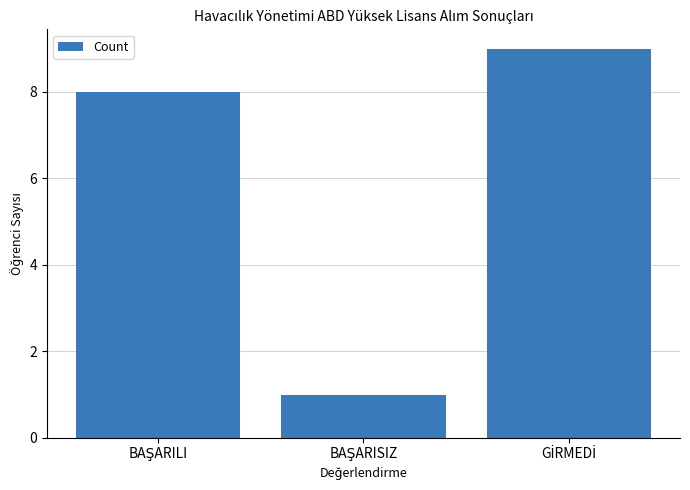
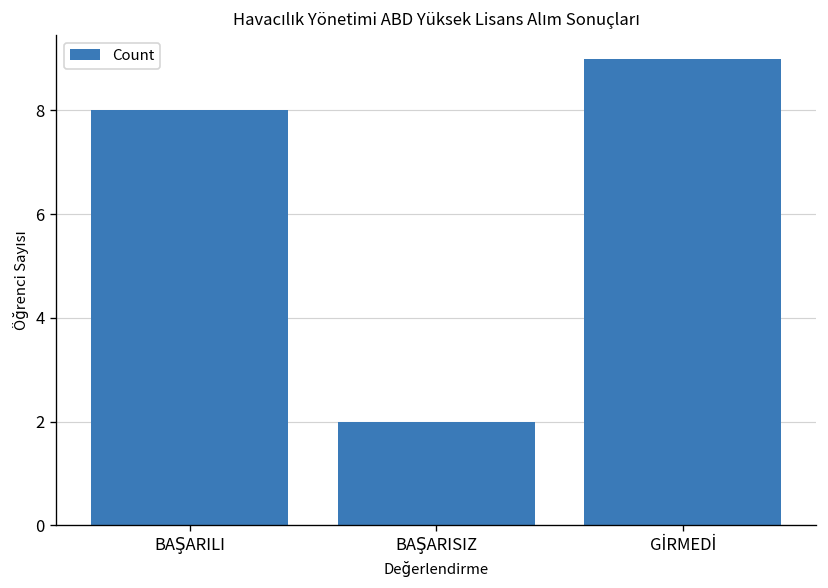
  {
    "BAŞARILI": 8,
-   "BAŞARISIZ": 1,
+   "BAŞARISIZ": 2,
    "GİRMEDİ": 9
  }
